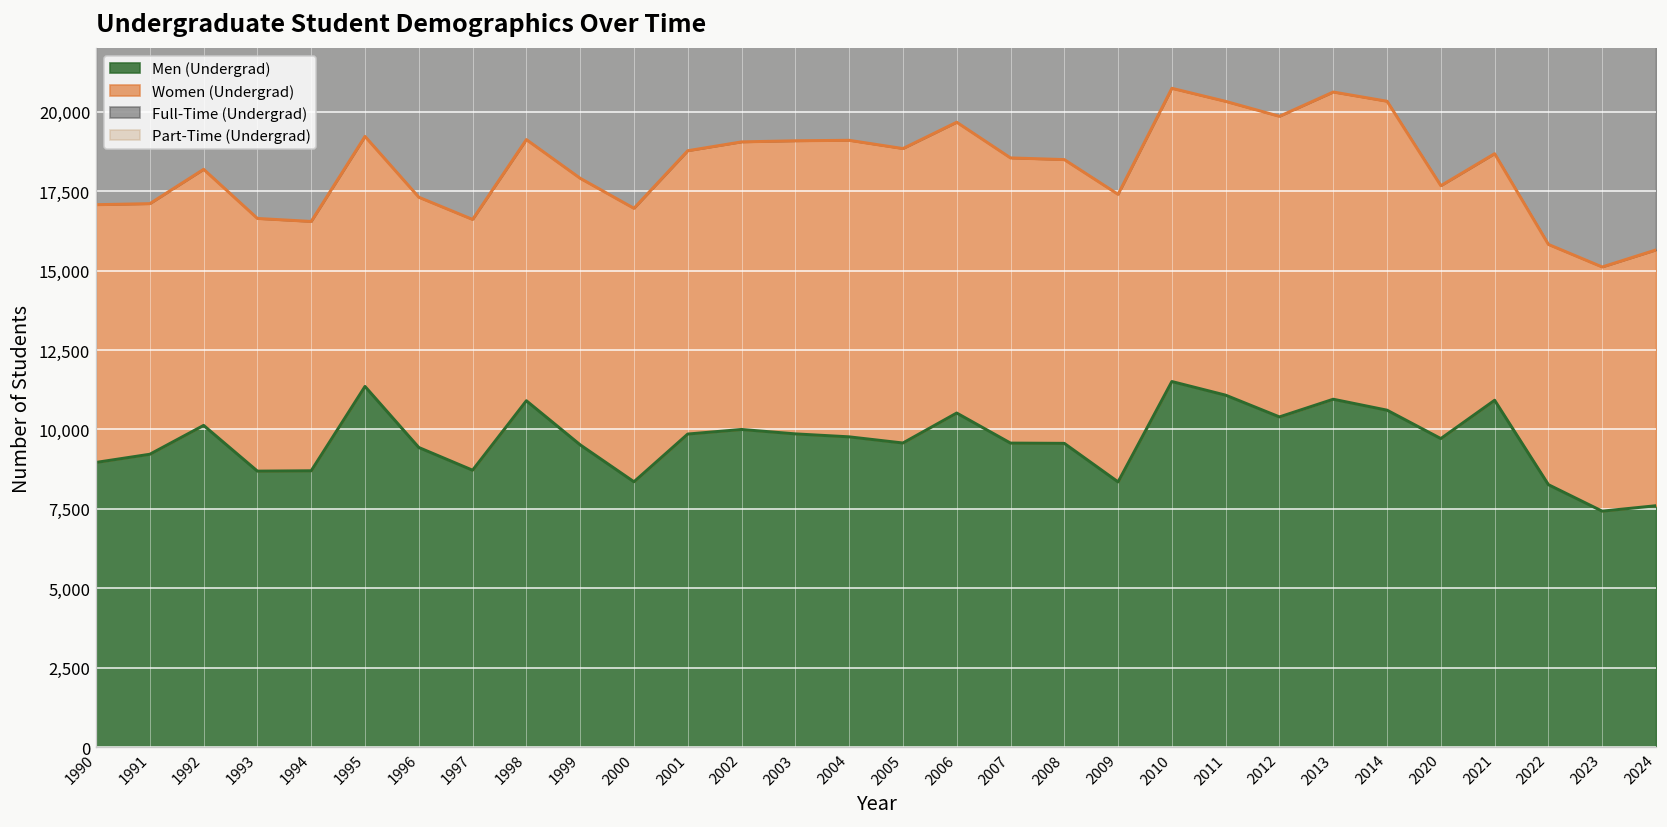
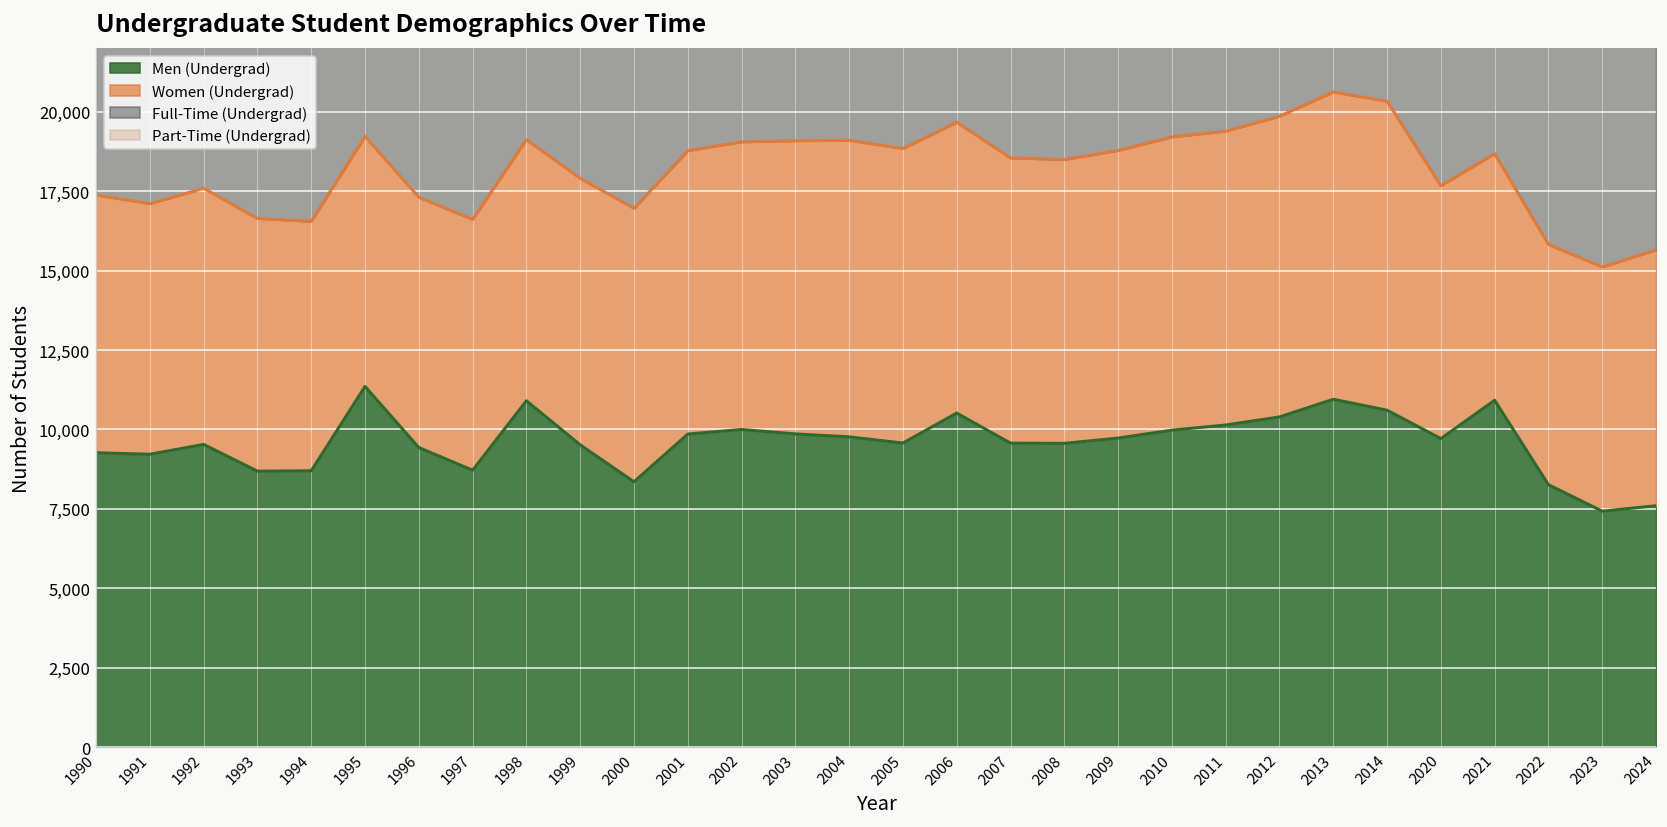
  {
    "Men (Undergrad)": {
-     "1990": "9,000",
+     "1990": "9,300",
      "1991": "9,200",
-     "1992": "10,100",
+     "1992": "9,500",
      "1993": "8,700",
      "1994": "8,700",
      "1995": "11,400",
      "1996": "9,400",
      "1997": "8,700",
      "1998": "10,900",
      "1999": "9,500",
      "2000": "8,400",
      "2001": "9,900",
      "2002": "10,000",
      "2003": "9,900",
      "2004": "9,800",
      "2005": "9,600",
      "2006": "10,500",
      "2007": "9,600",
      "2008": "9,600",
-     "2009": "8,400",
-     "2010": "11,500",
-     "2011": "11,100",
+     "2009": "9,700",
+     "2010": "10,000",
+     "2011": "10,100",
      "2012": "10,400",
      "2013": "11,000",
      "2014": "10,600",
      "2020": "9,700",
      "2021": "10,900",
      "2022": "8,300",
      "2023": "7,400",
      "2024": "7,600"
    },
    "Women (Undergrad)": {
      "1990": "8,100",
      "1991": "7,900",
      "1992": "8,100",
      "1993": "8,000",
      "1994": "7,800",
      "1995": "7,900",
      "1996": "7,900",
      "1997": "7,900",
      "1998": "8,200",
      "1999": "8,400",
      "2000": "8,600",
      "2001": "8,900",
      "2002": "9,000",
      "2003": "9,200",
      "2004": "9,300",
      "2005": "9,300",
      "2006": "9,200",
      "2007": "9,000",
      "2008": "8,900",
      "2009": "9,000",
      "2010": "9,200",
      "2011": "9,200",
      "2012": "9,500",
      "2013": "9,700",
      "2014": "9,700",
      "2020": "8,000",
      "2021": "7,800",
      "2022": "7,600",
      "2023": "7,700",
      "2024": "8,000"
    }
  }
